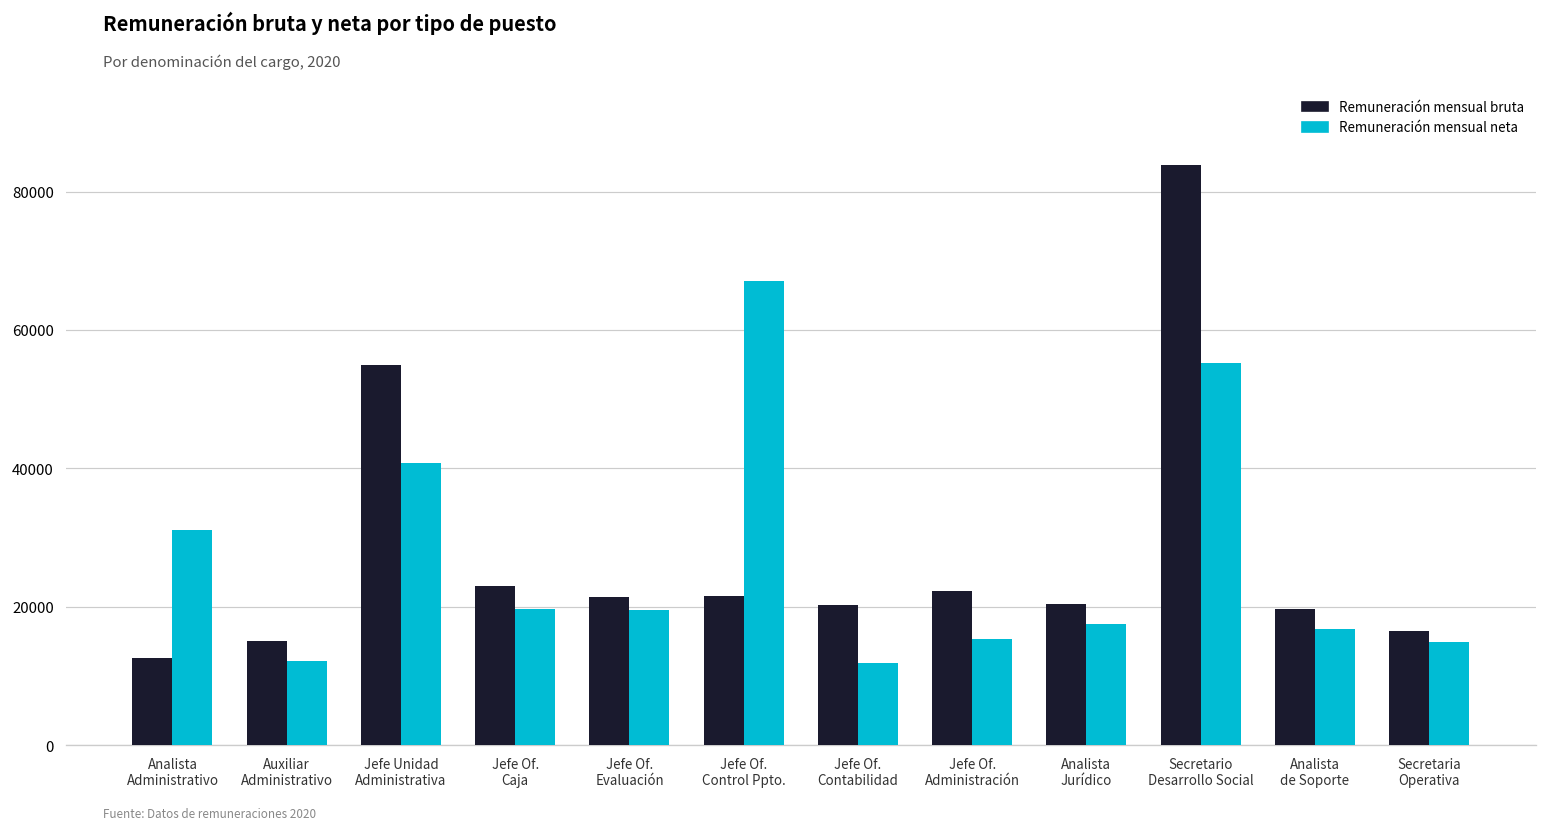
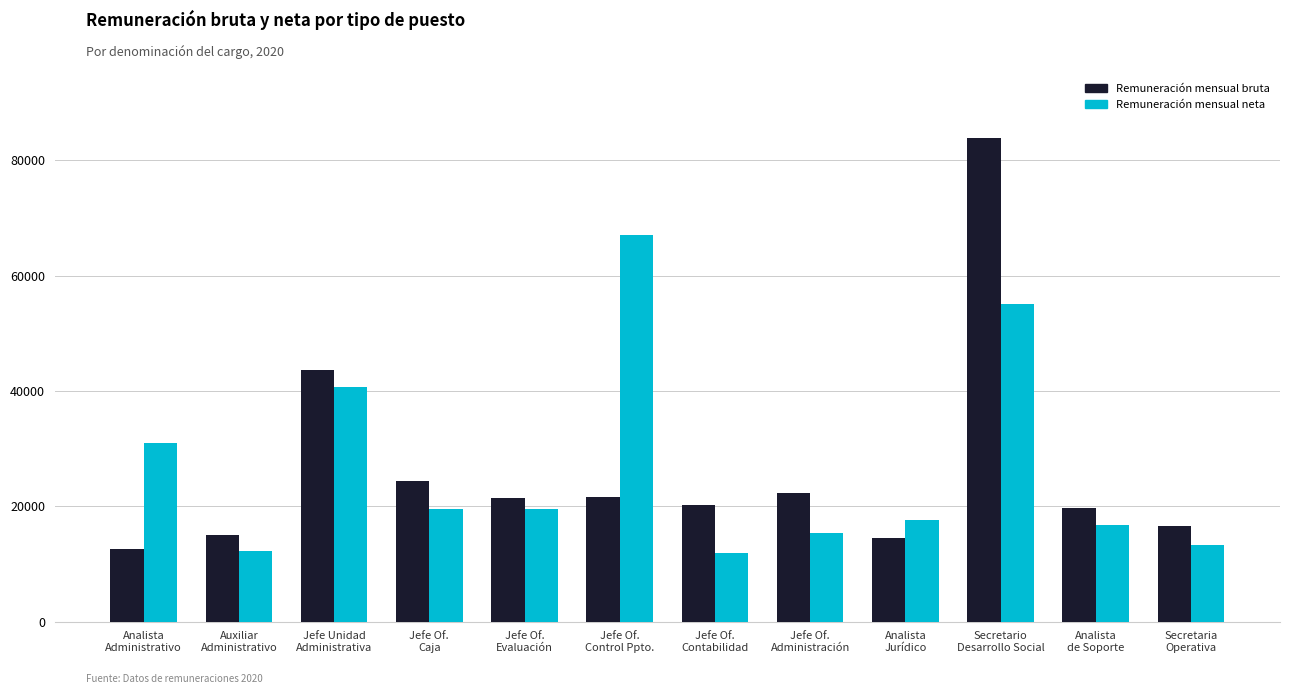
  {
    "Remuneración mensual bruta": {
      "Analista Administrativo": 13000,
      "Auxiliar Administrativo": 15000,
-     "Jefe Unidad Administrativa": 55000,
-     "Jefe Of. Caja": 23000,
+     "Jefe Unidad Administrativa": 44000,
+     "Jefe Of. Caja": 24000,
      "Jefe Of. Evaluación": 21000,
      "Jefe Of. Control Ppto.": 22000,
      "Jefe Of. Contabilidad": 20000,
      "Jefe Of. Administración": 22000,
-     "Analista Jurídico": 20000,
+     "Analista Jurídico": 15000,
      "Secretario Desarrollo Social": 84000,
      "Analista de Soporte": 20000,
      "Secretaria Operativa": 17000
    },
    "Remuneración mensual neta": {
      "Analista Administrativo": 31000,
      "Auxiliar Administrativo": 12000,
      "Jefe Unidad Administrativa": 41000,
      "Jefe Of. Caja": 20000,
      "Jefe Of. Evaluación": 20000,
      "Jefe Of. Control Ppto.": 67000,
      "Jefe Of. Contabilidad": 12000,
      "Jefe Of. Administración": 15000,
      "Analista Jurídico": 18000,
      "Secretario Desarrollo Social": 55000,
      "Analista de Soporte": 17000,
-     "Secretaria Operativa": 15000
+     "Secretaria Operativa": 13000
    }
  }
